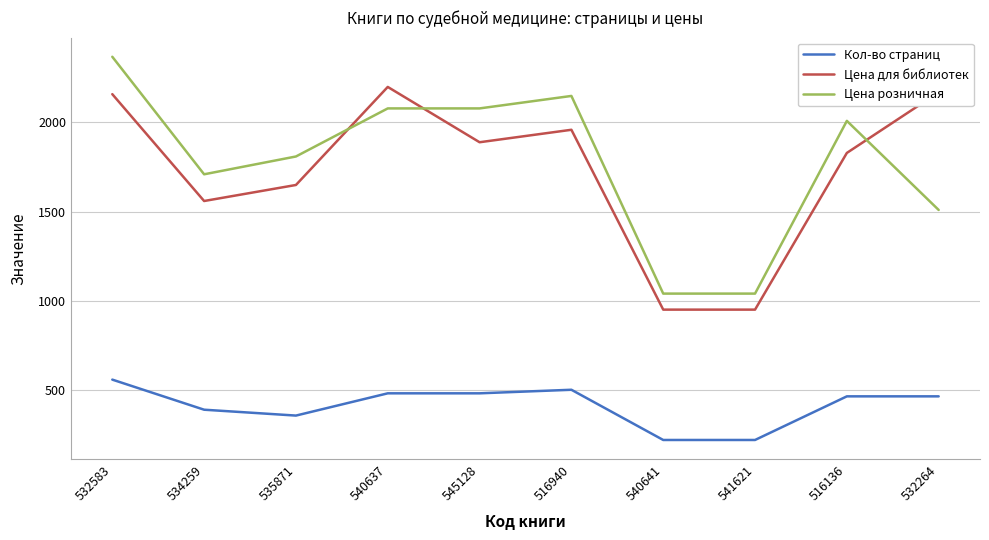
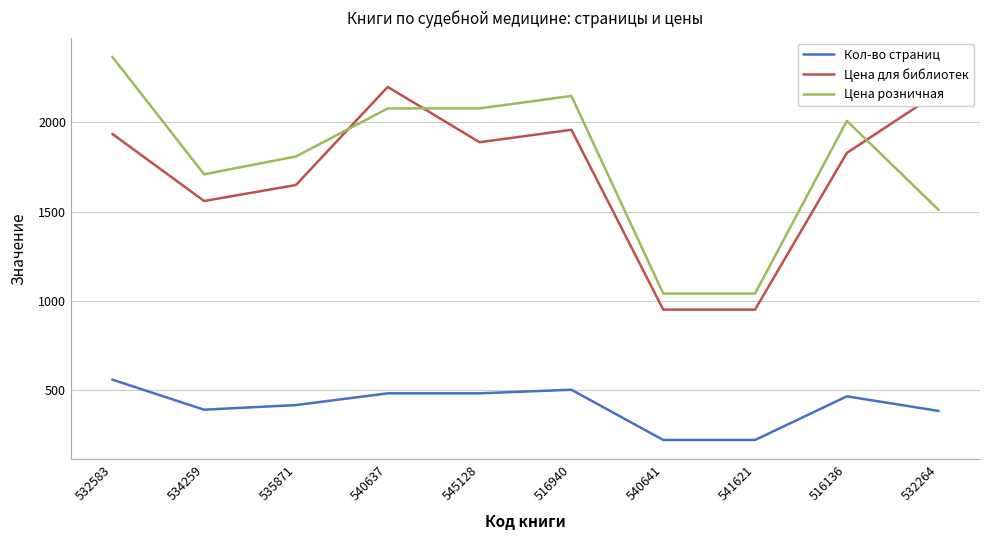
  {
    "Кол-во страниц": {
      "532583": 560,
      "534259": 390,
-     "535871": 350,
+     "535871": 410,
      "540637": 480,
      "545128": 480,
      "516940": 500,
      "540641": 220,
      "541621": 220,
      "516136": 460,
-     "532264": 460
+     "532264": 380
    },
    "Цена для библиотек": {
-     "532583": 2160,
+     "532583": 1940,
      "534259": 1560,
      "535871": 1650,
      "540637": 2200,
      "545128": 1890,
      "516940": 1960,
      "540641": 950,
      "541621": 950,
      "516136": 1830
    },
    "Цена розничная": {
      "532583": 2370,
      "534259": 1710,
      "535871": 1810,
      "540637": 2080,
      "545128": 2080,
      "516940": 2150,
      "540641": 1040,
      "541621": 1040,
      "516136": 2010,
      "532264": 1510
    }
  }
